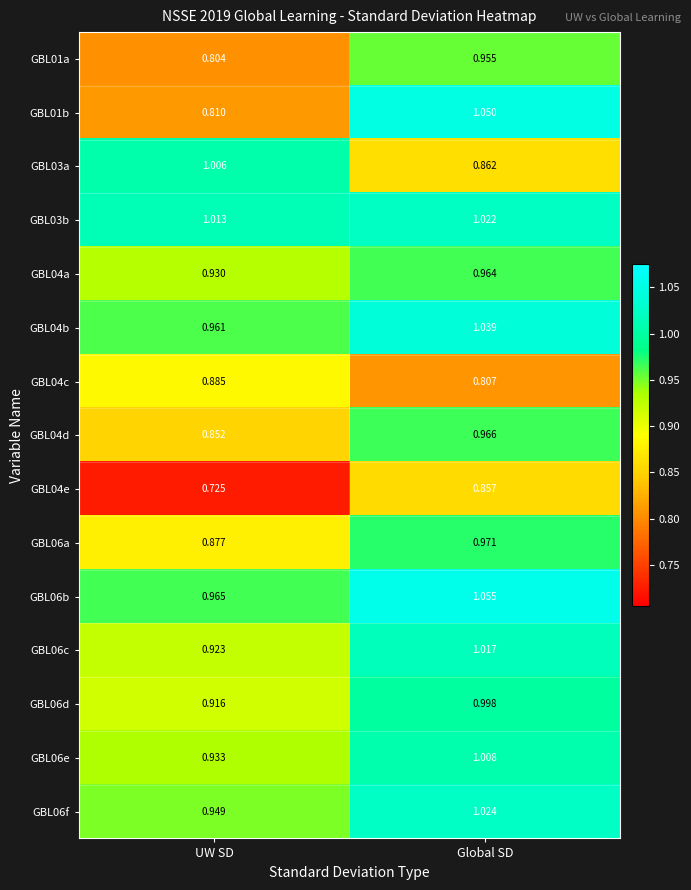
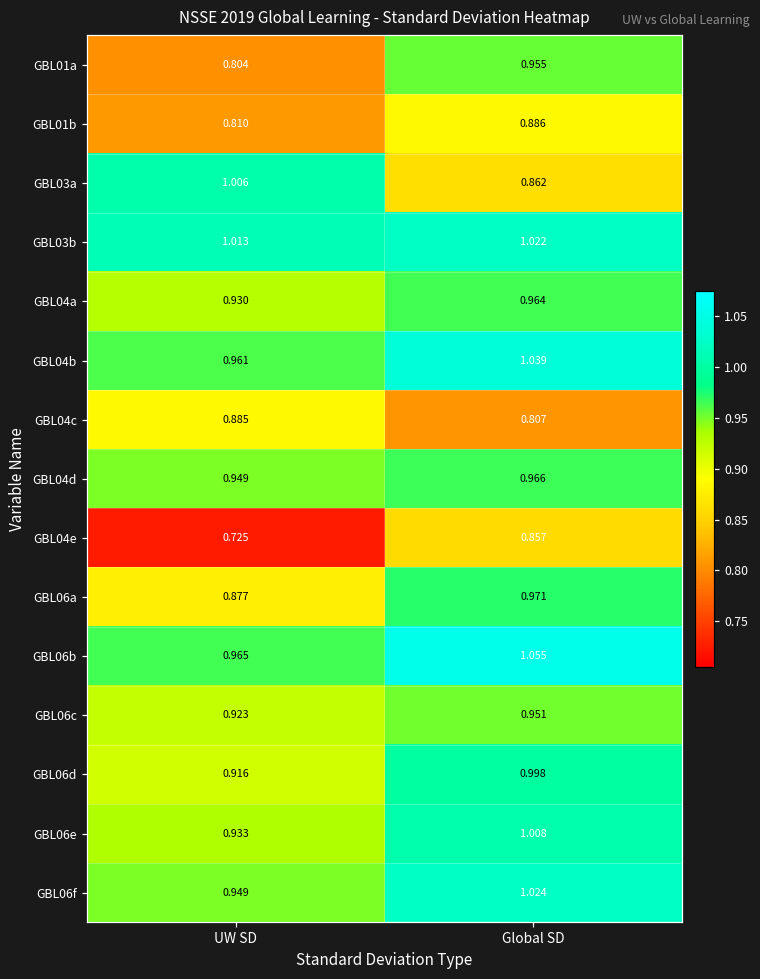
  {
    "GBL01a": {
      "UW SD": 0.804,
      "Global SD": 0.955
    },
    "GBL01b": {
      "UW SD": 0.810,
-     "Global SD": 1.050
+     "Global SD": 0.886
    },
    "GBL03a": {
      "UW SD": 1.006,
      "Global SD": 0.862
    },
    "GBL03b": {
      "UW SD": 1.013,
      "Global SD": 1.022
    },
    "GBL04a": {
      "UW SD": 0.930,
      "Global SD": 0.964
    },
    "GBL04b": {
      "UW SD": 0.961,
      "Global SD": 1.039
    },
    "GBL04c": {
      "UW SD": 0.885,
      "Global SD": 0.807
    },
    "GBL04d": {
-     "UW SD": 0.852,
+     "UW SD": 0.949,
      "Global SD": 0.966
    },
    "GBL04e": {
      "UW SD": 0.725,
      "Global SD": 0.857
    },
    "GBL06a": {
      "UW SD": 0.877,
      "Global SD": 0.971
    },
    "GBL06b": {
      "UW SD": 0.965,
      "Global SD": 1.055
    },
    "GBL06c": {
      "UW SD": 0.923,
-     "Global SD": 1.017
+     "Global SD": 0.951
    },
    "GBL06d": {
      "UW SD": 0.916,
      "Global SD": 0.998
    },
    "GBL06e": {
      "UW SD": 0.933,
      "Global SD": 1.008
    },
    "GBL06f": {
      "UW SD": 0.949,
      "Global SD": 1.024
    }
  }
